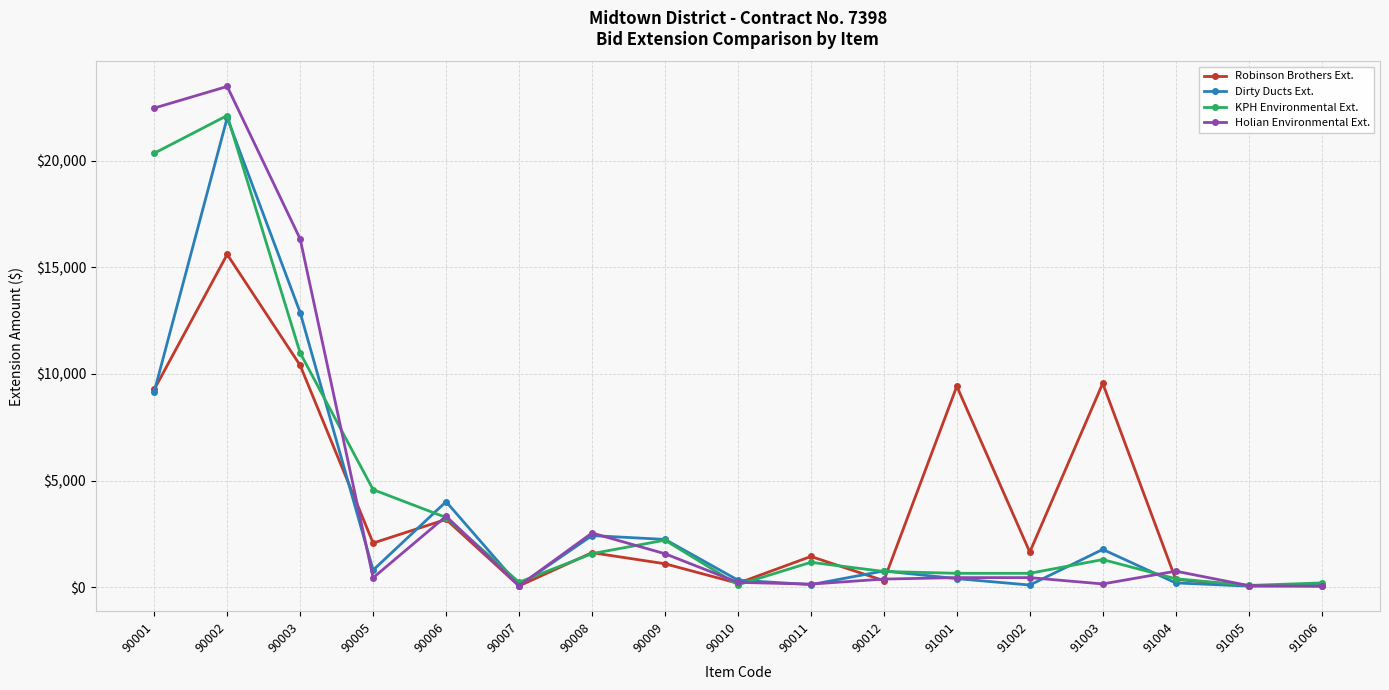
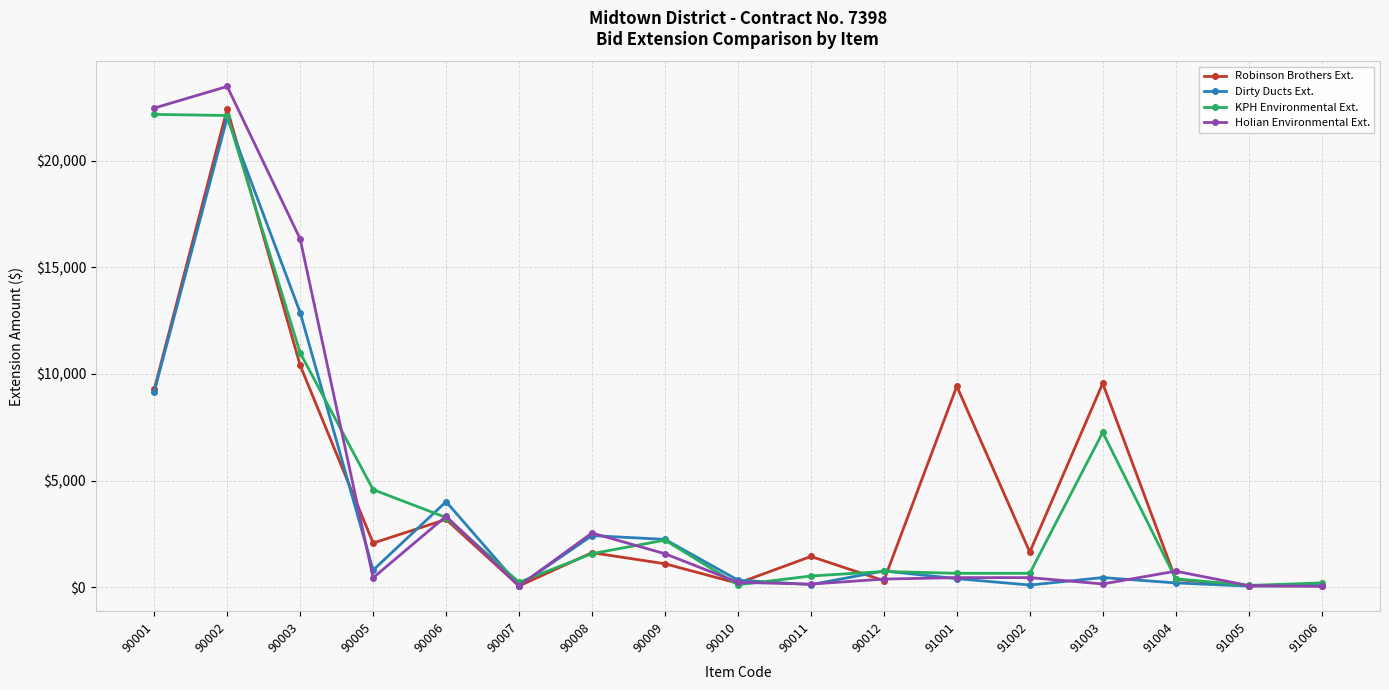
  {
    "Robinson Brothers Ext.": {
-     "90002": "$15,600",
+     "90002": "$22,400",
      "90003": "$10,400",
      "90005": "$2,100",
      "90009": "$1,100",
      "90011": "$1,400",
      "91001": "$9,400",
      "91002": "$1,600",
      "91003": "$9,600"
    },
    "Dirty Ducts Ext.": {
      "90003": "$12,900",
      "90005": "$800",
      "90006": "$4,000",
      "90008": "$2,400",
      "91002": "$100",
-     "91003": "$1,800",
+     "91003": "$500",
      "91004": "$200"
    },
    "KPH Environmental Ext.": {
-     "90001": "$20,300",
+     "90001": "$22,200",
      "90003": "$11,000",
      "90005": "$4,600",
      "90007": "$200",
-     "90011": "$1,200",
+     "90011": "$500",
      "91001": "$700",
      "91002": "$700",
-     "91003": "$1,300"
+     "91003": "$7,300"
    },
    "Holian Environmental Ext.": {
      "90001": "$22,500",
      "90002": "$23,500",
      "90003": "$16,300",
      "90005": "$400",
      "90008": "$2,500",
      "90009": "$1,600",
      "91002": "$400",
      "91003": "$200",
      "91004": "$800"
    }
  }
